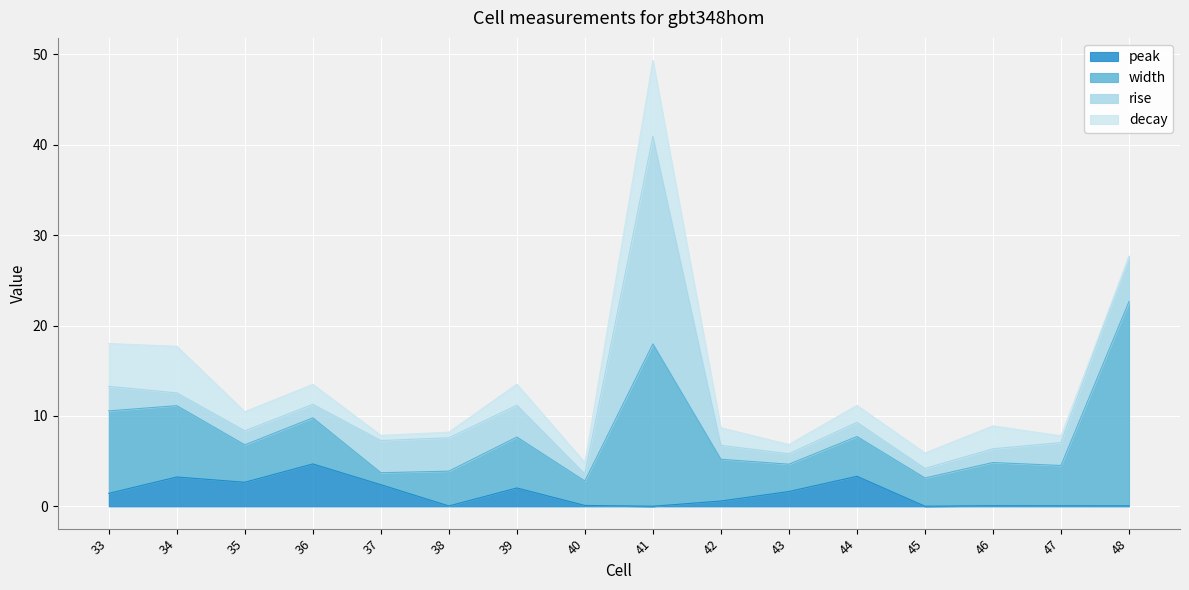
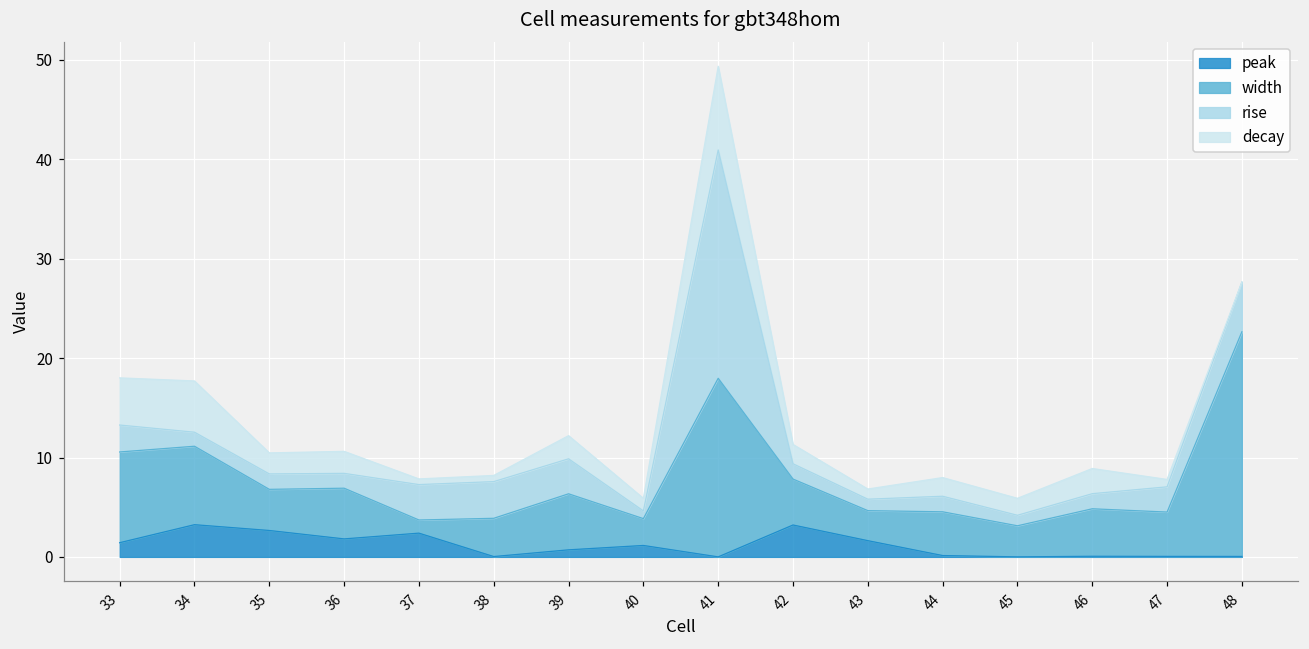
  {
    "peak": {
      "33": 1,
      "34": 3,
      "35": 3,
-     "36": 5,
+     "36": 2,
      "37": 2,
      "38": 0,
-     "39": 2,
-     "40": 0,
+     "39": 1,
+     "40": 1,
      "41": 0,
-     "42": 1,
+     "42": 3,
      "43": 2,
-     "44": 3,
+     "44": 0,
      "45": 0,
      "46": 0,
      "47": 0,
      "48": 0
    },
    "width": {
      "33": 9,
      "34": 8,
      "35": 4,
      "36": 5,
      "37": 1,
      "38": 4,
      "39": 6,
      "40": 3,
      "41": 18,
      "42": 5,
      "43": 3,
      "44": 4,
      "45": 3,
      "46": 5,
      "47": 4,
      "48": 23
    }
  }
